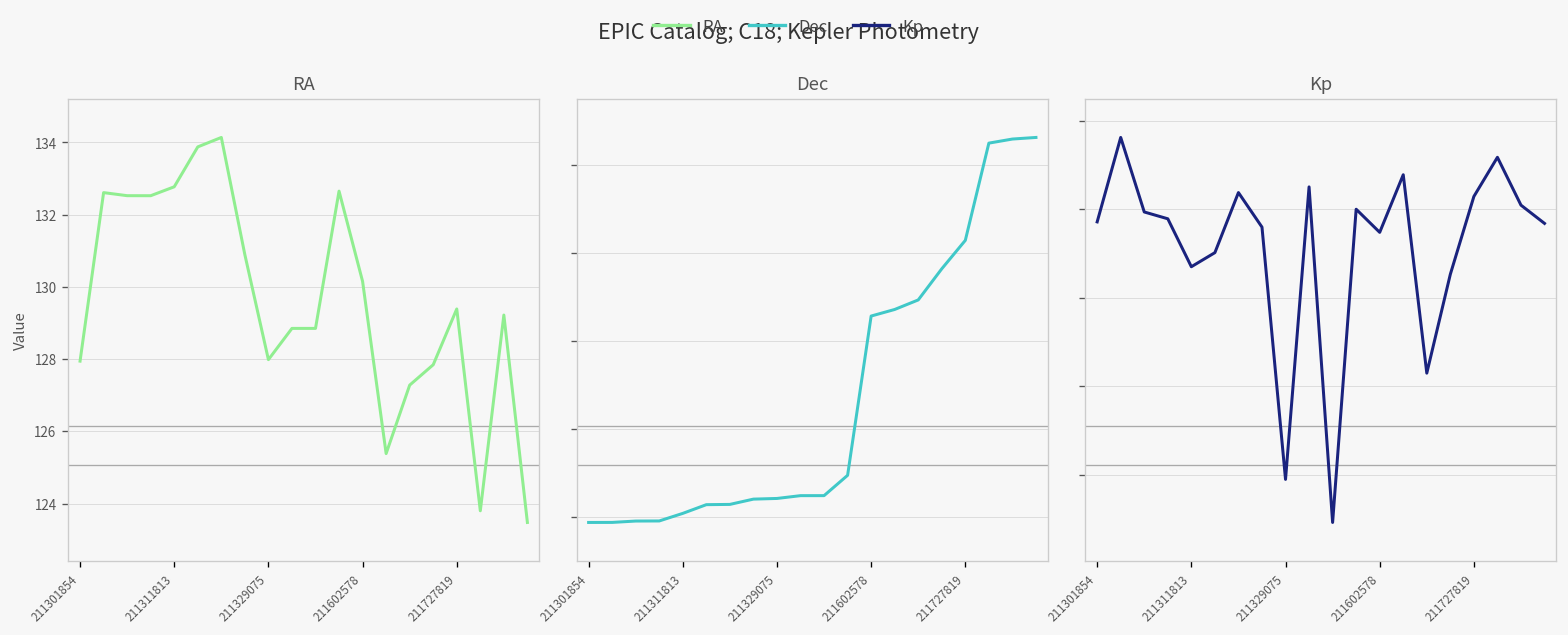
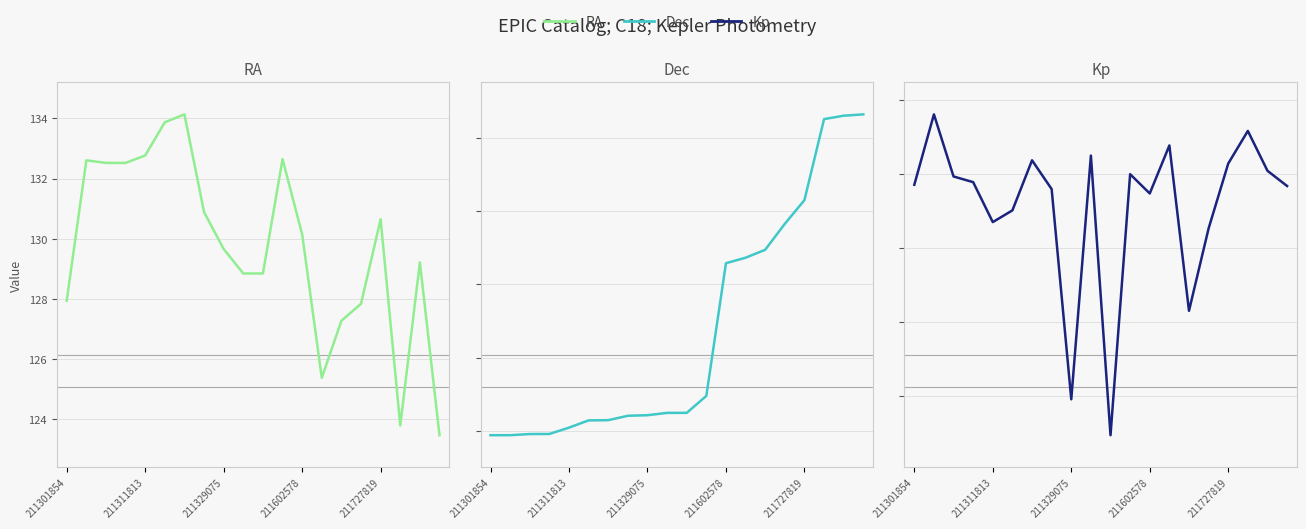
  {
    "RA": {
      "211301854": 127.9,
      "211311813": 132.8,
-     "211329075": 128.0,
+     "211329075": 129.7,
      "211602578": 130.2,
-     "211727819": 129.4
+     "211727819": 130.7
    }
  }
